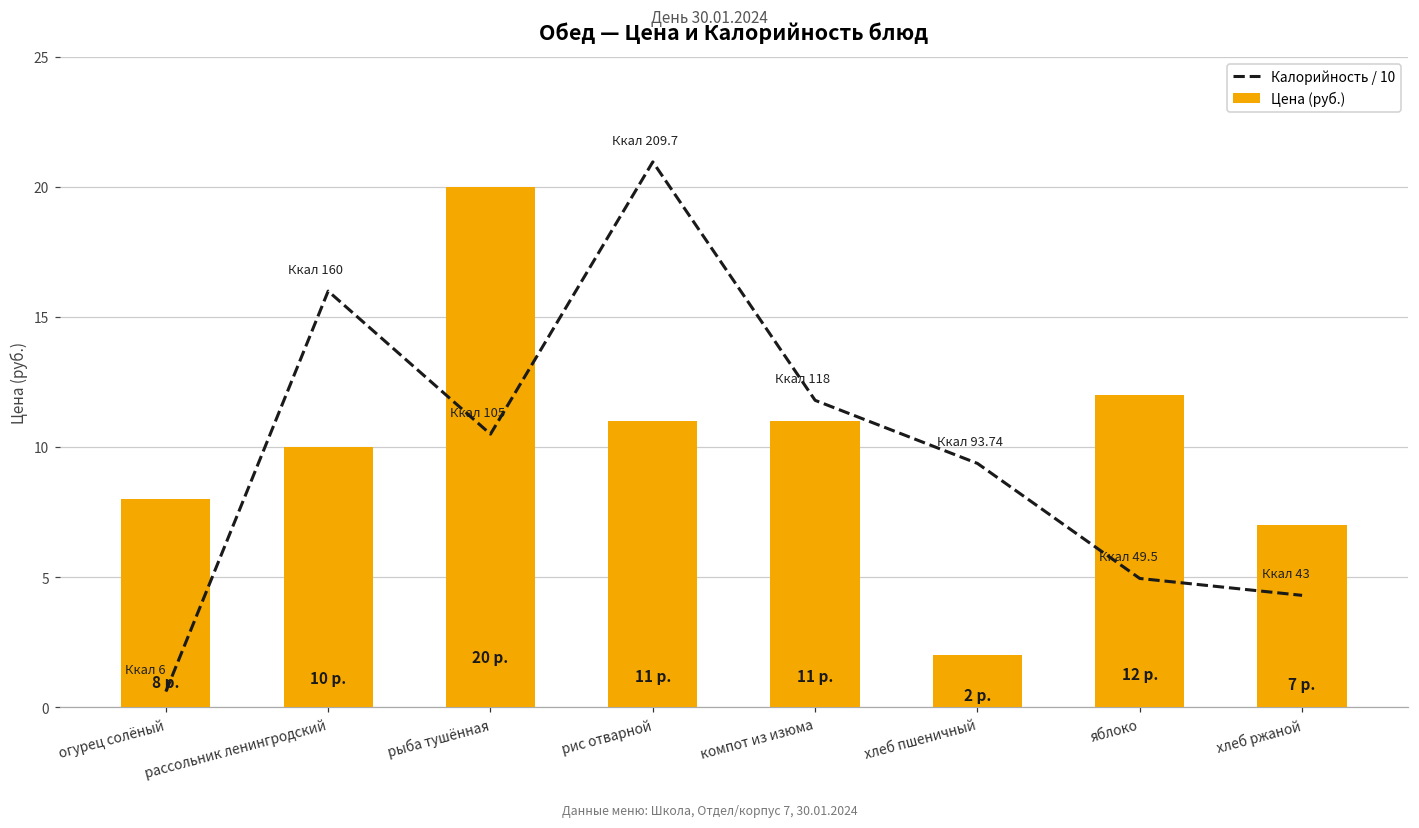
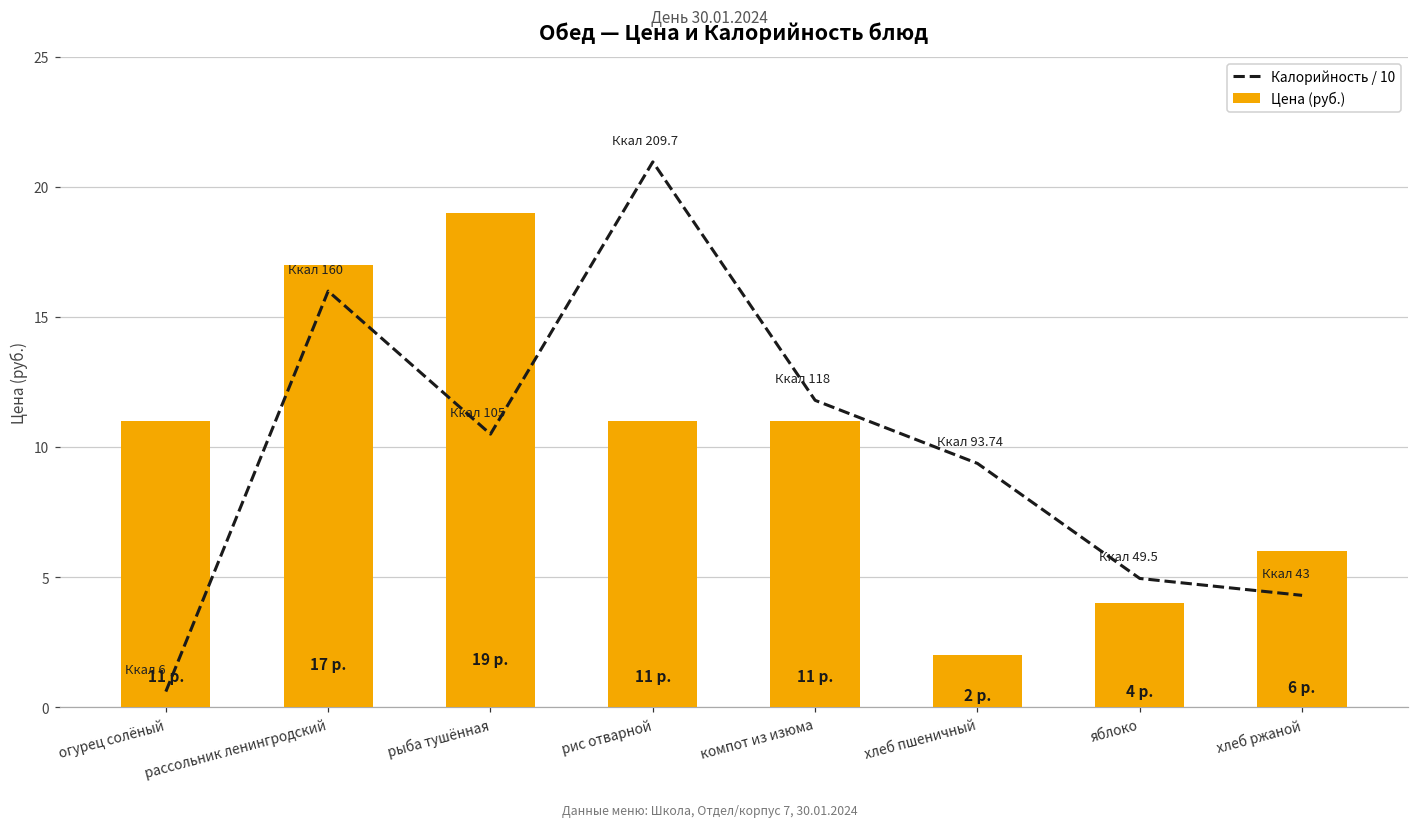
  {
    "Цена (руб.)": {
-     "огурец солёный": 8,
-     "рассольник ленингродский": 10,
-     "рыба тушённая": 20,
+     "огурец солёный": 11,
+     "рассольник ленингродский": 17,
+     "рыба тушённая": 19,
      "рис отварной": 11,
      "компот из изюма": 11,
      "хлеб пшеничный": 2,
-     "яблоко": 12,
-     "хлеб ржаной": 7
+     "яблоко": 4,
+     "хлеб ржаной": 6
    },
    "Калорийность / 10": {
      "огурец солёный": 0.6,
      "рассольник ленингродский": 16.0,
      "рыба тушённая": 10.5,
      "хлеб ржаной": 4.3
    }
  }
